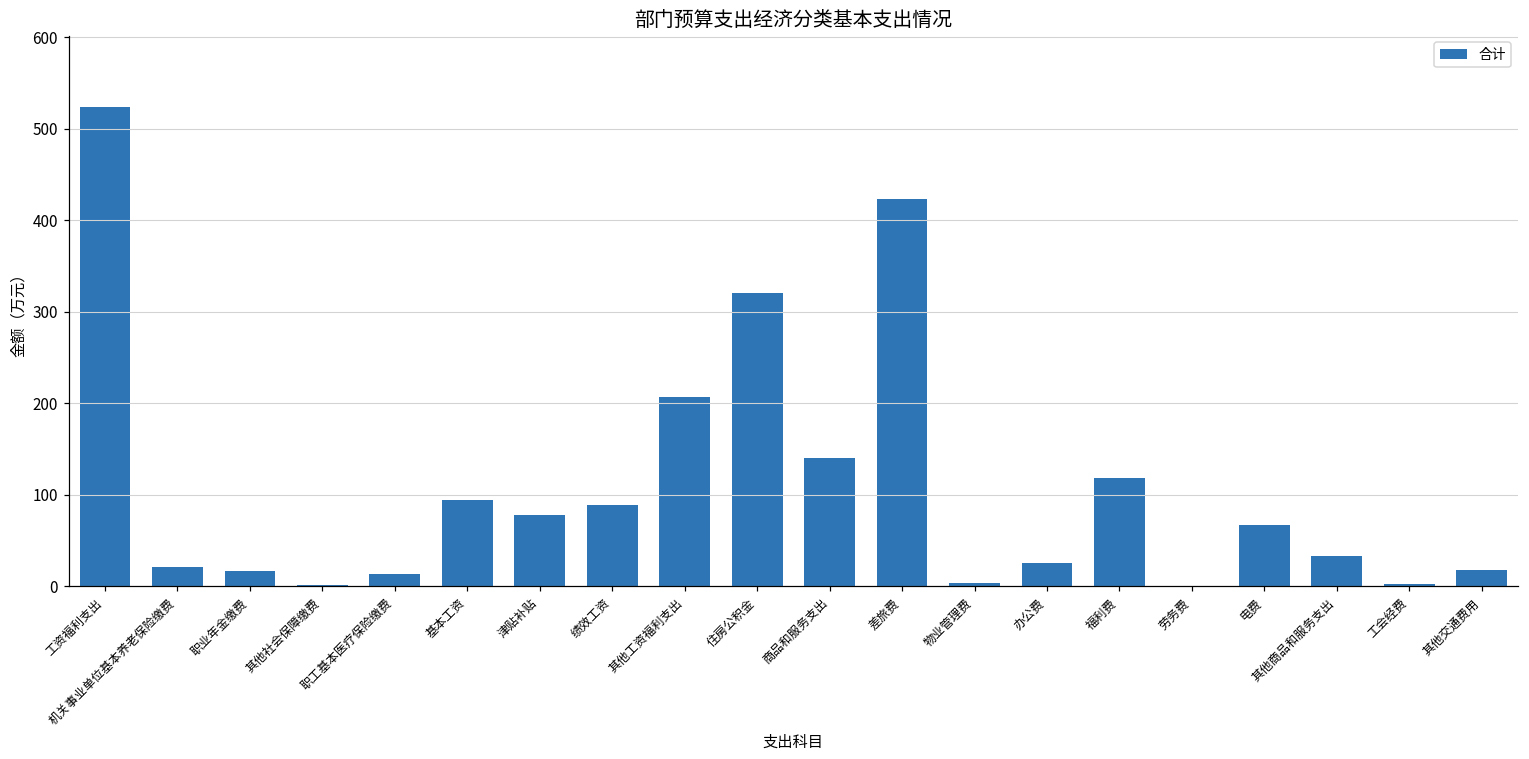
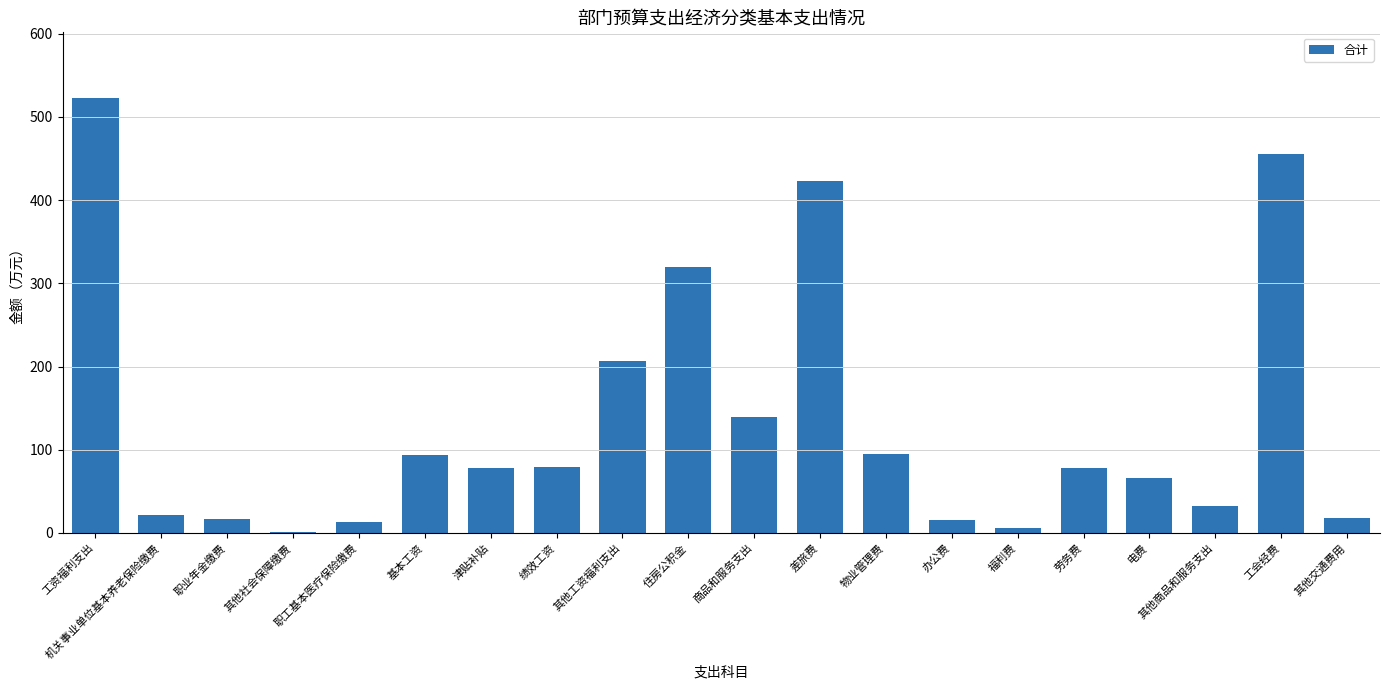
  {
    "工资福利支出": 520,
    "机关事业单位基本养老保险缴费": 20,
    "职业年金缴费": 20,
    "职工基本医疗保险缴费": 10,
    "基本工资": 90,
    "津贴补贴": 80,
-   "绩效工资": 90,
+   "绩效工资": 80,
    "其他工资福利支出": 210,
    "住房公积金": 320,
    "商品和服务支出": 140,
    "差旅费": 420,
-   "物业管理费": 0,
-   "办公费": 30,
-   "福利费": 120,
-   "劳务费": 0,
+   "物业管理费": 90,
+   "办公费": 20,
+   "福利费": 10,
+   "劳务费": 80,
    "电费": 70,
    "其他商品和服务支出": 30,
-   "工会经费": 0,
+   "工会经费": 450,
    "其他交通费用": 20
  }
